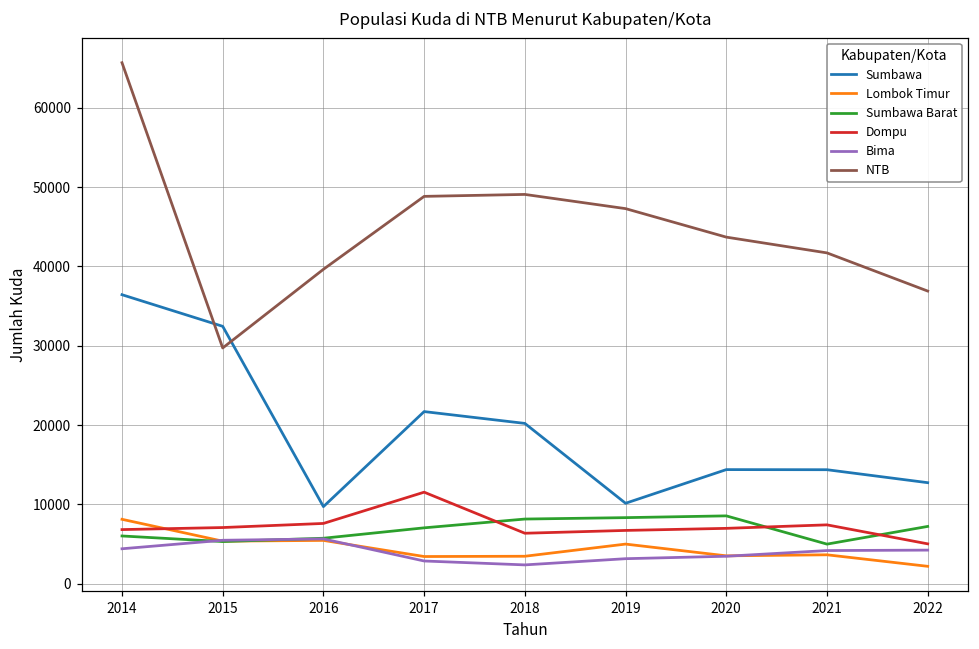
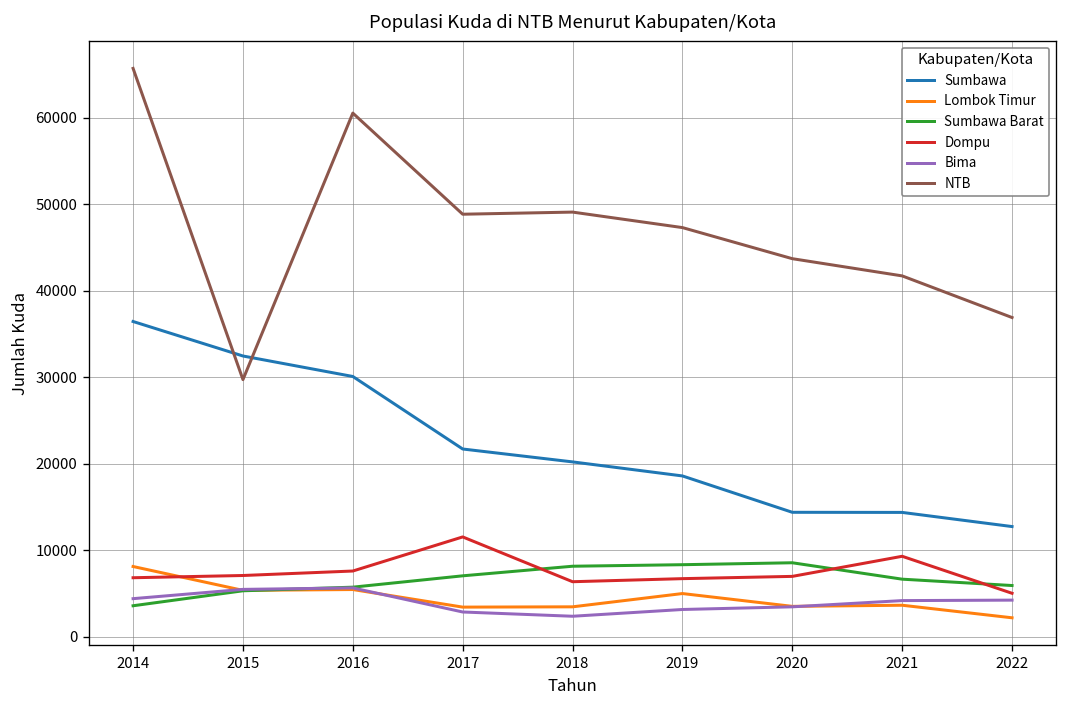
  {
    "Sumbawa": {
      "2014": 36000,
      "2015": 32000,
-     "2016": 10000,
+     "2016": 30000,
      "2017": 22000,
      "2018": 20000,
-     "2019": 10000,
+     "2019": 19000,
      "2020": 14000,
      "2021": 14000,
      "2022": 13000
    },
    "Lombok Timur": {
      "2014": 8000,
      "2017": 3000,
      "2018": 3000,
      "2019": 5000,
      "2021": 4000,
      "2022": 2000
    },
    "Sumbawa Barat": {
-     "2014": 6000,
+     "2014": 4000,
      "2017": 7000,
      "2018": 8000,
      "2019": 8000,
      "2020": 9000,
-     "2021": 5000,
-     "2022": 7000
+     "2021": 7000,
+     "2022": 6000
    },
    "Dompu": {
      "2014": 7000,
      "2015": 7000,
      "2016": 8000,
      "2017": 12000,
      "2018": 6000,
      "2019": 7000,
      "2020": 7000,
-     "2021": 7000,
+     "2021": 9000,
      "2022": 5000
    },
    "Bima": {
      "2014": 4000,
      "2017": 3000,
      "2018": 2000,
      "2019": 3000,
      "2021": 4000,
      "2022": 4000
    },
    "NTB": {
      "2014": 66000,
      "2015": 30000,
-     "2016": 40000,
+     "2016": 61000,
      "2017": 49000,
      "2018": 49000,
      "2019": 47000,
      "2020": 44000,
      "2021": 42000,
      "2022": 37000
    }
  }
